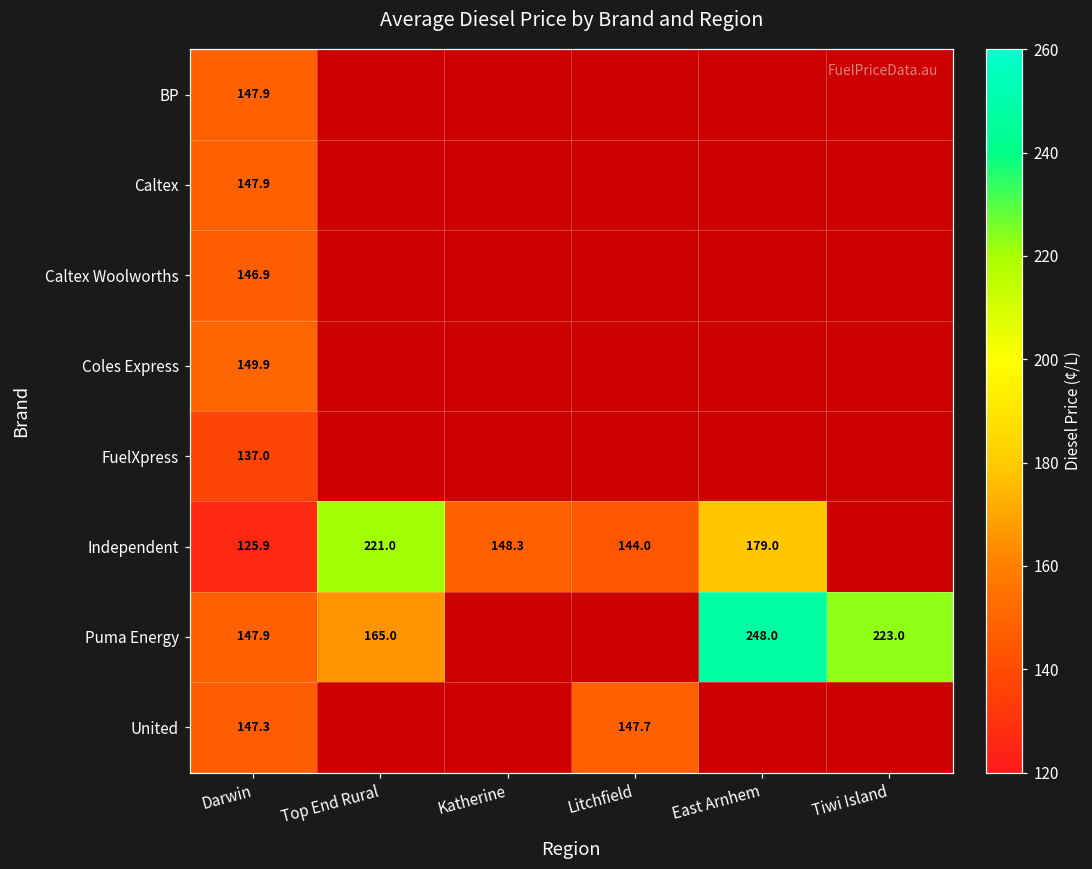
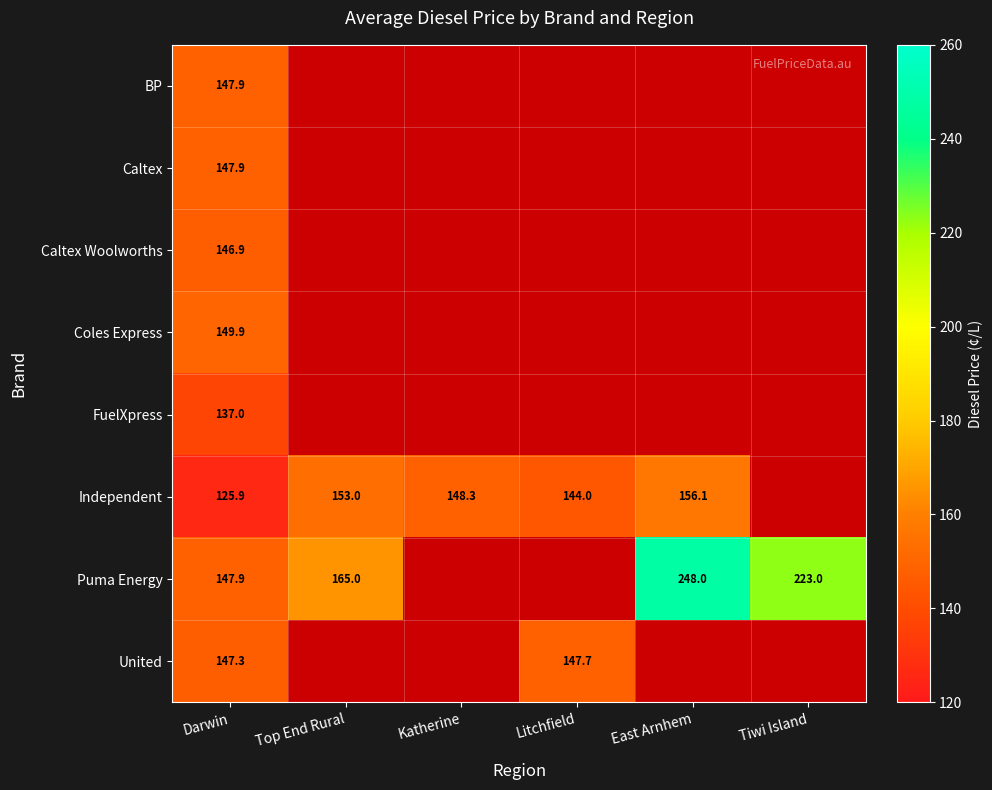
  {
    "BP": {
      "Darwin": 147.9
    },
    "Caltex": {
      "Darwin": 147.9
    },
    "Caltex Woolworths": {
      "Darwin": 146.9
    },
    "Coles Express": {
      "Darwin": 149.9
    },
    "FuelXpress": {
      "Darwin": 137.0
    },
    "Independent": {
      "Darwin": 125.9,
-     "Top End Rural": 221.0,
+     "Top End Rural": 153.0,
      "Katherine": 148.3,
      "Litchfield": 144.0,
-     "East Arnhem": 179.0
+     "East Arnhem": 156.1
    },
    "Puma Energy": {
      "Darwin": 147.9,
      "Top End Rural": 165.0,
      "East Arnhem": 248.0,
      "Tiwi Island": 223.0
    },
    "United": {
      "Darwin": 147.3,
      "Litchfield": 147.7
    }
  }
